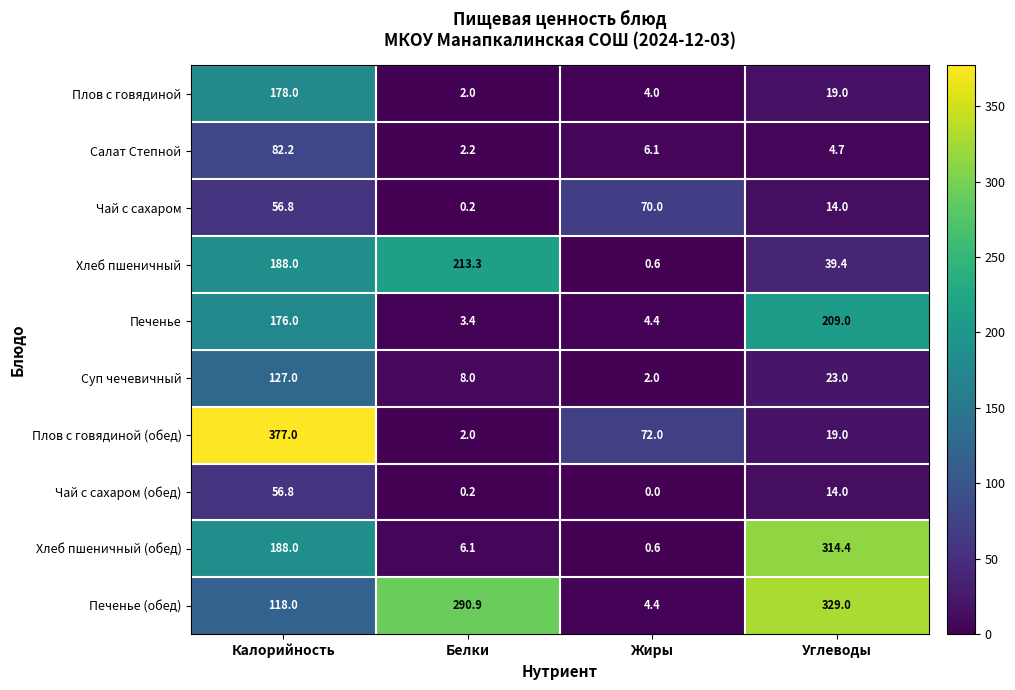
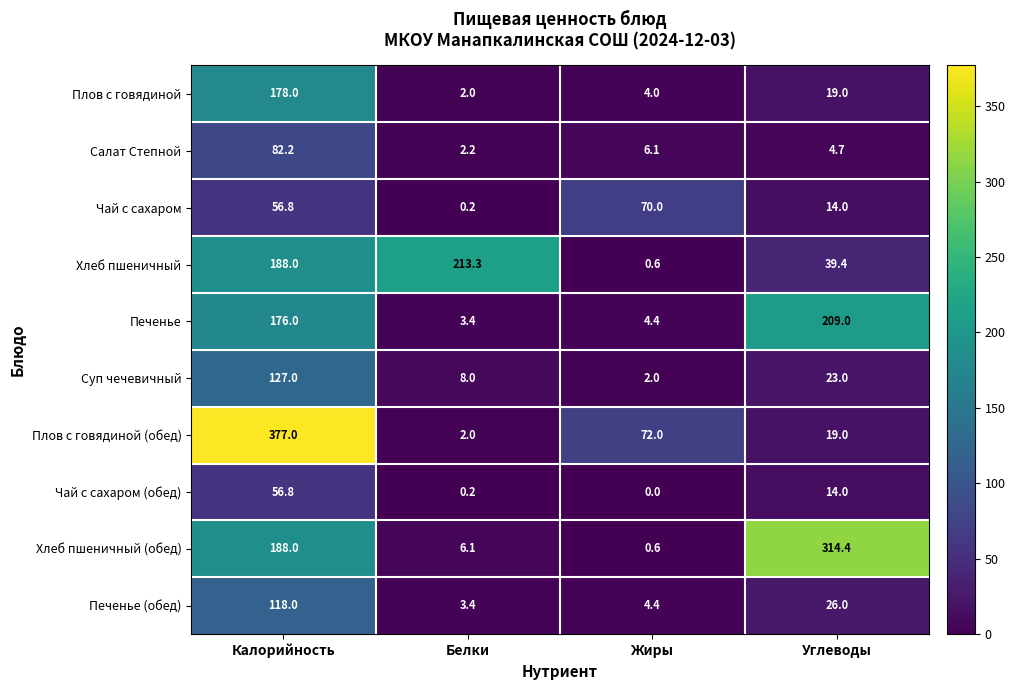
  {
    "Плов с говядиной": {
      "Калорийность": 178.0,
      "Белки": 2.0,
      "Жиры": 4.0,
      "Углеводы": 19.0
    },
    "Салат Степной": {
      "Калорийность": 82.2,
      "Белки": 2.2,
      "Жиры": 6.1,
      "Углеводы": 4.7
    },
    "Чай с сахаром": {
      "Калорийность": 56.8,
      "Белки": 0.2,
      "Жиры": 70.0,
      "Углеводы": 14.0
    },
    "Хлеб пшеничный": {
      "Калорийность": 188.0,
      "Белки": 213.3,
      "Жиры": 0.6,
      "Углеводы": 39.4
    },
    "Печенье": {
      "Калорийность": 176.0,
      "Белки": 3.4,
      "Жиры": 4.4,
      "Углеводы": 209.0
    },
    "Суп чечевичный": {
      "Калорийность": 127.0,
      "Белки": 8.0,
      "Жиры": 2.0,
      "Углеводы": 23.0
    },
    "Плов с говядиной (обед)": {
      "Калорийность": 377.0,
      "Белки": 2.0,
      "Жиры": 72.0,
      "Углеводы": 19.0
    },
    "Чай с сахаром (обед)": {
      "Калорийность": 56.8,
      "Белки": 0.2,
      "Жиры": 0.0,
      "Углеводы": 14.0
    },
    "Хлеб пшеничный (обед)": {
      "Калорийность": 188.0,
      "Белки": 6.1,
      "Жиры": 0.6,
      "Углеводы": 314.4
    },
    "Печенье (обед)": {
      "Калорийность": 118.0,
-     "Белки": 290.9,
+     "Белки": 3.4,
      "Жиры": 4.4,
-     "Углеводы": 329.0
+     "Углеводы": 26.0
    }
  }
